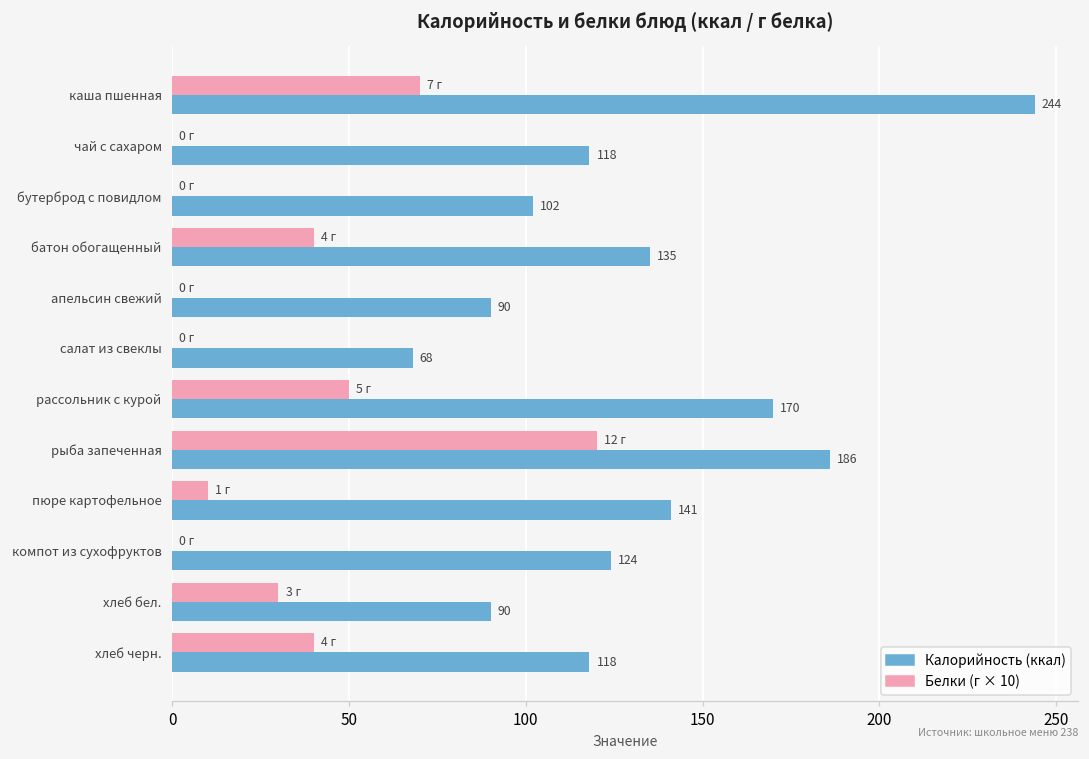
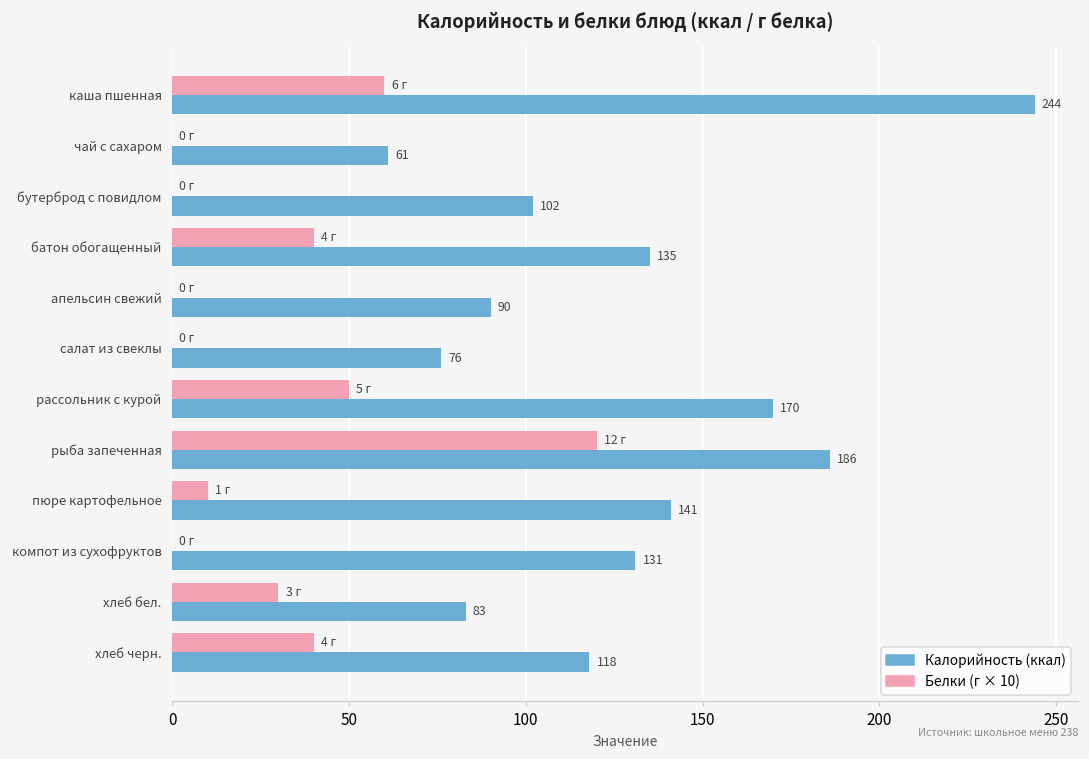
  {
    "Калорийность (ккал)": {
      "каша пшенная": 244,
-     "чай с сахаром": 118,
+     "чай с сахаром": 61,
      "бутерброд с повидлом": 102,
      "батон обогащенный": 135,
      "апельсин свежий": 90,
-     "салат из свеклы": 68,
+     "салат из свеклы": 76,
      "рассольник с курой": 170,
      "рыба запеченная": 186,
      "пюре картофельное": 141,
-     "компот из сухофруктов": 124,
-     "хлеб бел.": 90,
+     "компот из сухофруктов": 131,
+     "хлеб бел.": 83,
      "хлеб черн.": 118
    },
    "Белки (г × 10)": {
-     "каша пшенная": 7,
+     "каша пшенная": 6,
      "чай с сахаром": 0,
      "бутерброд с повидлом": 0,
      "апельсин свежий": 0,
      "салат из свеклы": 0,
      "компот из сухофруктов": 0
    }
  }
